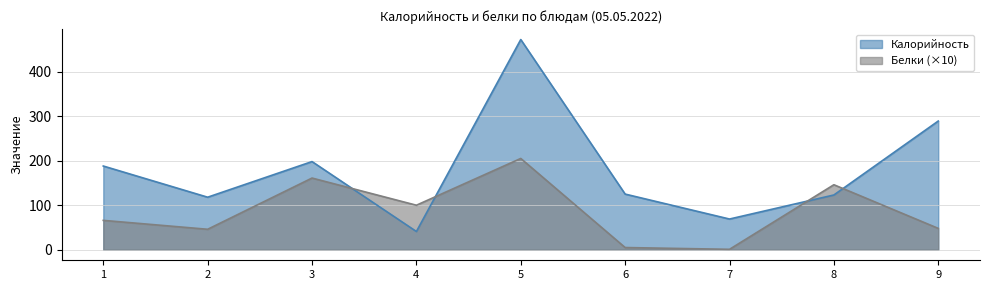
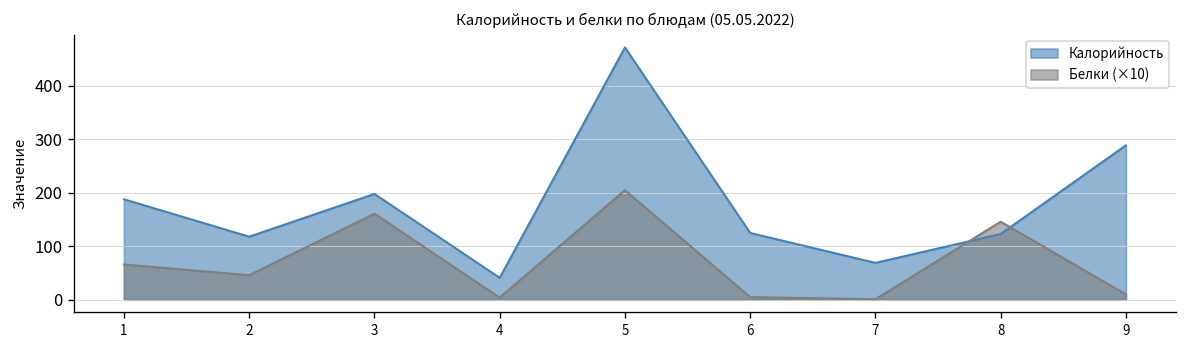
  {
    "Калорийность": {
      "1": 190,
      "2": 120,
      "3": 200,
      "4": 40,
      "5": 470,
      "6": 130,
      "7": 70,
      "8": 120,
      "9": 290
    },
    "Белки (×10)": {
      "1": 70,
      "2": 50,
      "3": 160,
-     "4": 100,
+     "4": 0,
      "5": 210,
      "6": 10,
      "7": 0,
      "8": 150,
-     "9": 50
+     "9": 10
    }
  }
